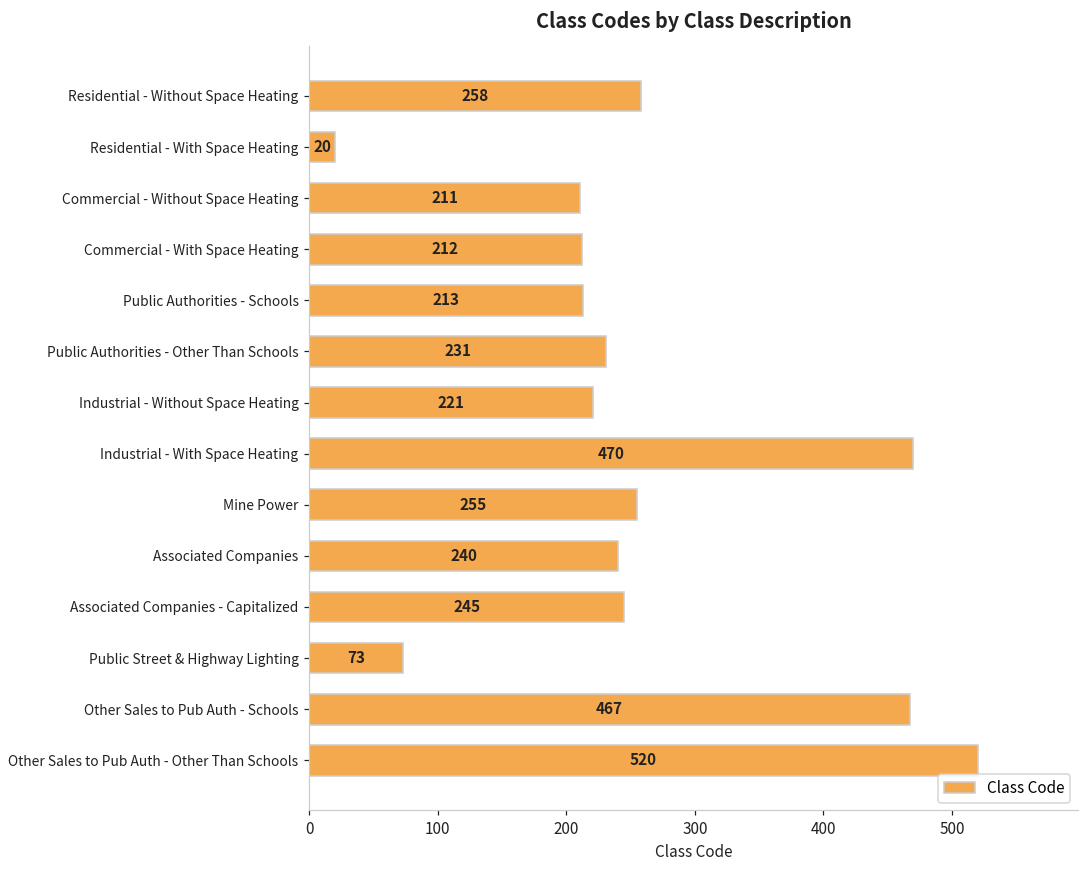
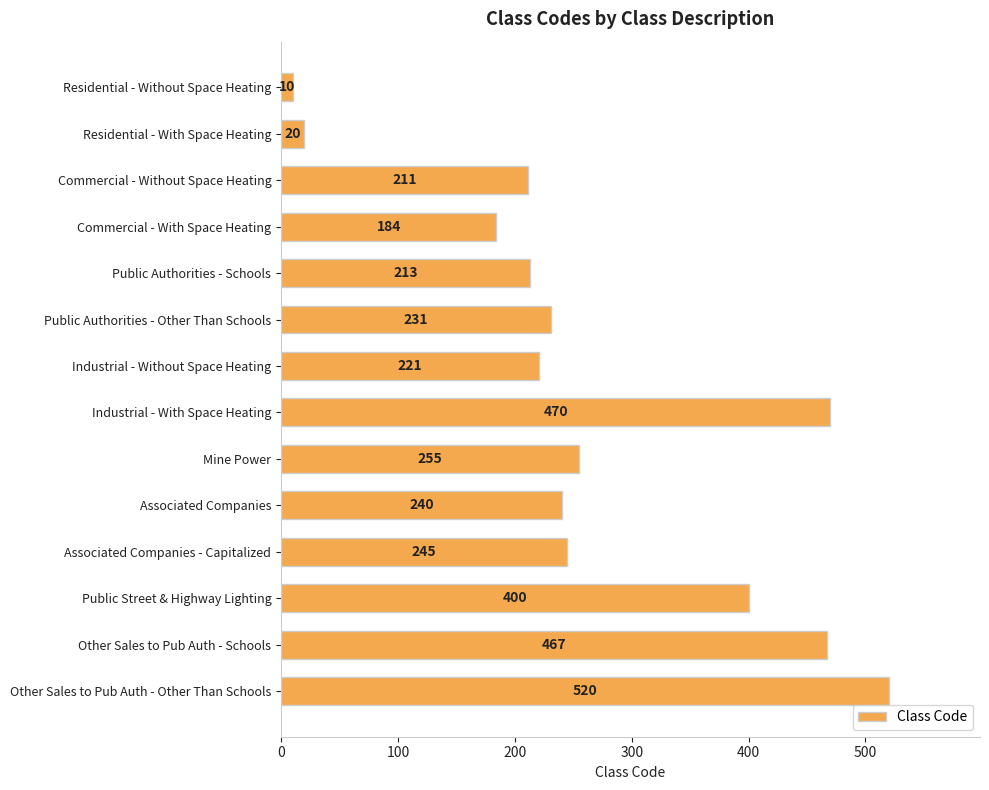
  {
-   "Residential - Without Space Heating": 258,
+   "Residential - Without Space Heating": 10,
    "Residential - With Space Heating": 20,
    "Commercial - Without Space Heating": 211,
-   "Commercial - With Space Heating": 212,
+   "Commercial - With Space Heating": 184,
    "Public Authorities - Schools": 213,
    "Public Authorities - Other Than Schools": 231,
    "Industrial - Without Space Heating": 221,
    "Industrial - With Space Heating": 470,
    "Mine Power": 255,
    "Associated Companies": 240,
    "Associated Companies - Capitalized": 245,
-   "Public Street & Highway Lighting": 73,
+   "Public Street & Highway Lighting": 400,
    "Other Sales to Pub Auth - Schools": 467,
    "Other Sales to Pub Auth - Other Than Schools": 520
  }
